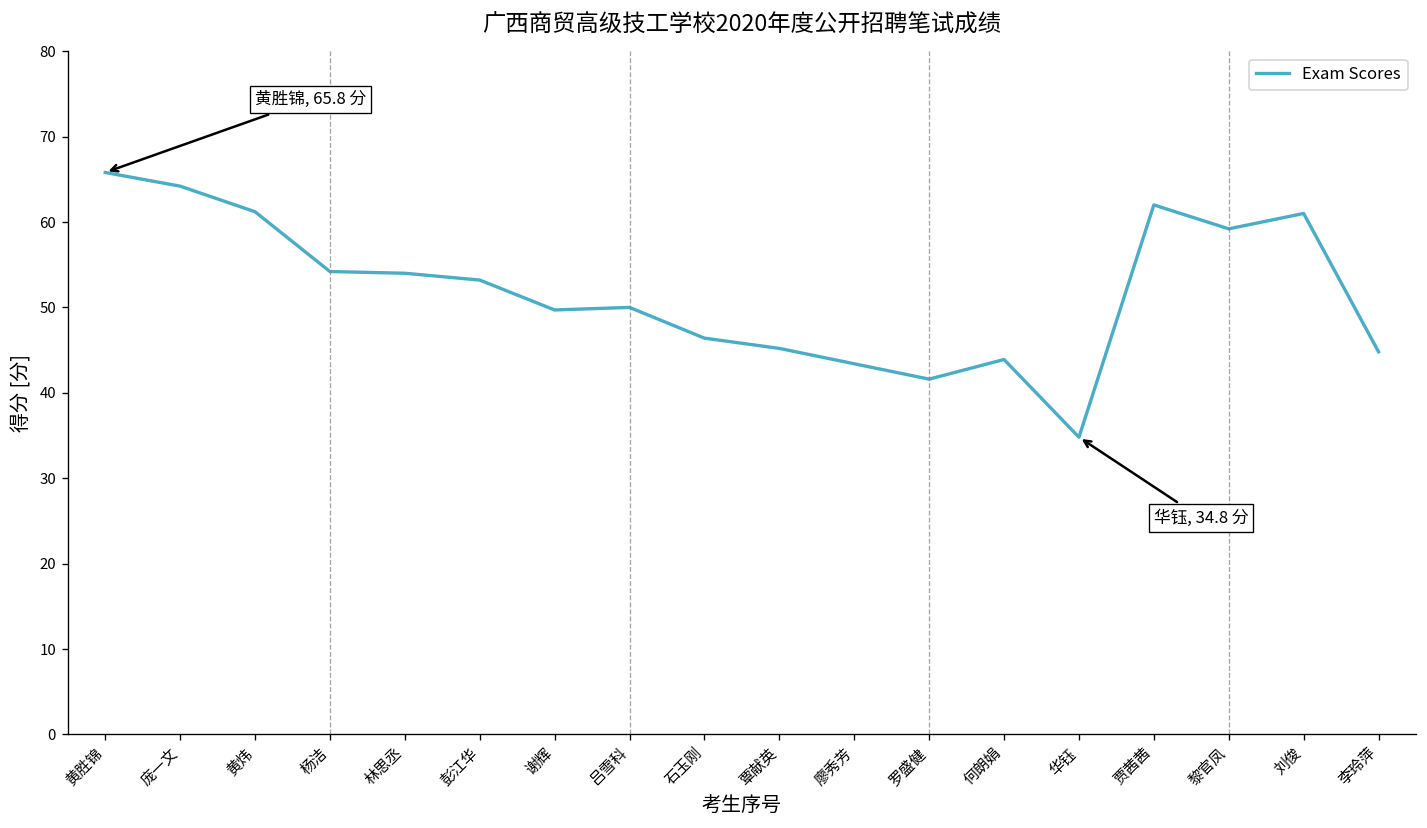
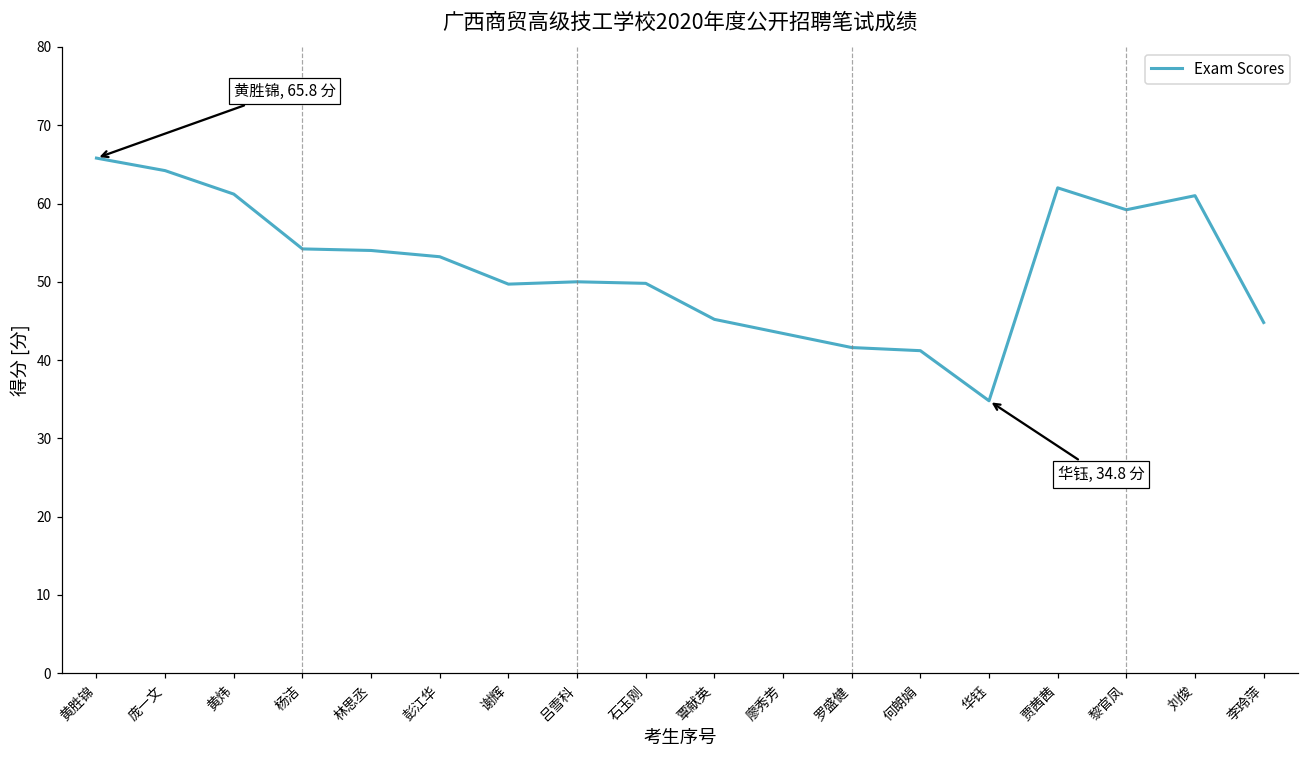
  {
    "庞一文": 64,
    "黄炜": 61,
    "杨洁": 54,
    "林思丞": 54,
    "彭江华": 53,
    "谢辉": 50,
    "吕雪科": 50,
-   "石玉刚": 46,
+   "石玉刚": 50,
    "覃献英": 45,
    "廖秀芳": 43,
    "罗盛健": 42,
-   "何朗娟": 44,
+   "何朗娟": 41,
    "贾茜茜": 62,
    "黎官凤": 59,
    "刘俊": 61,
    "李玲萍": 45
  }
